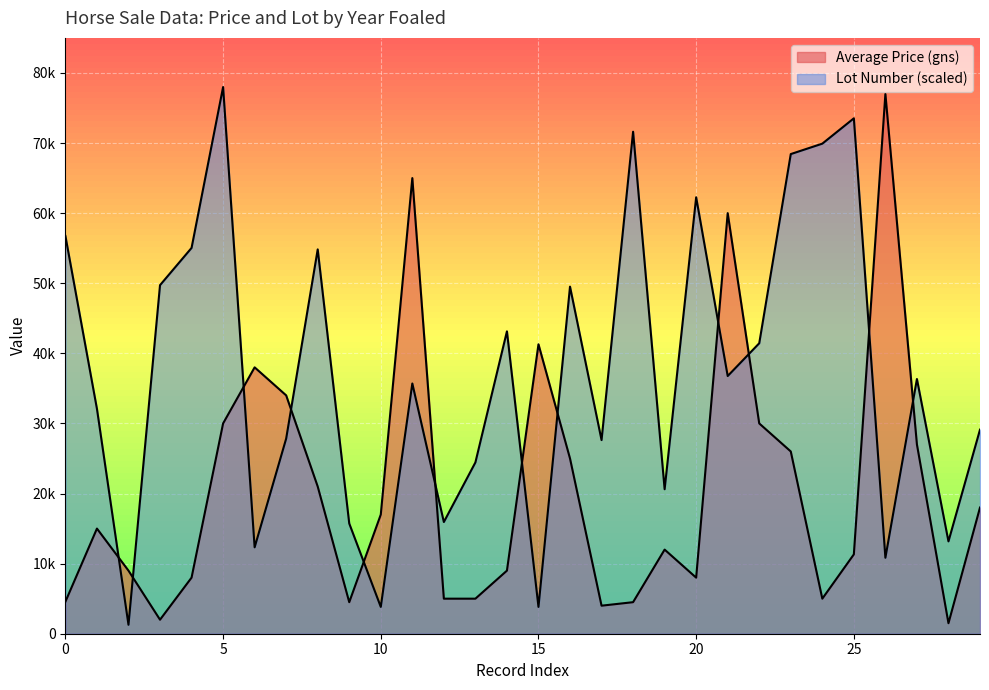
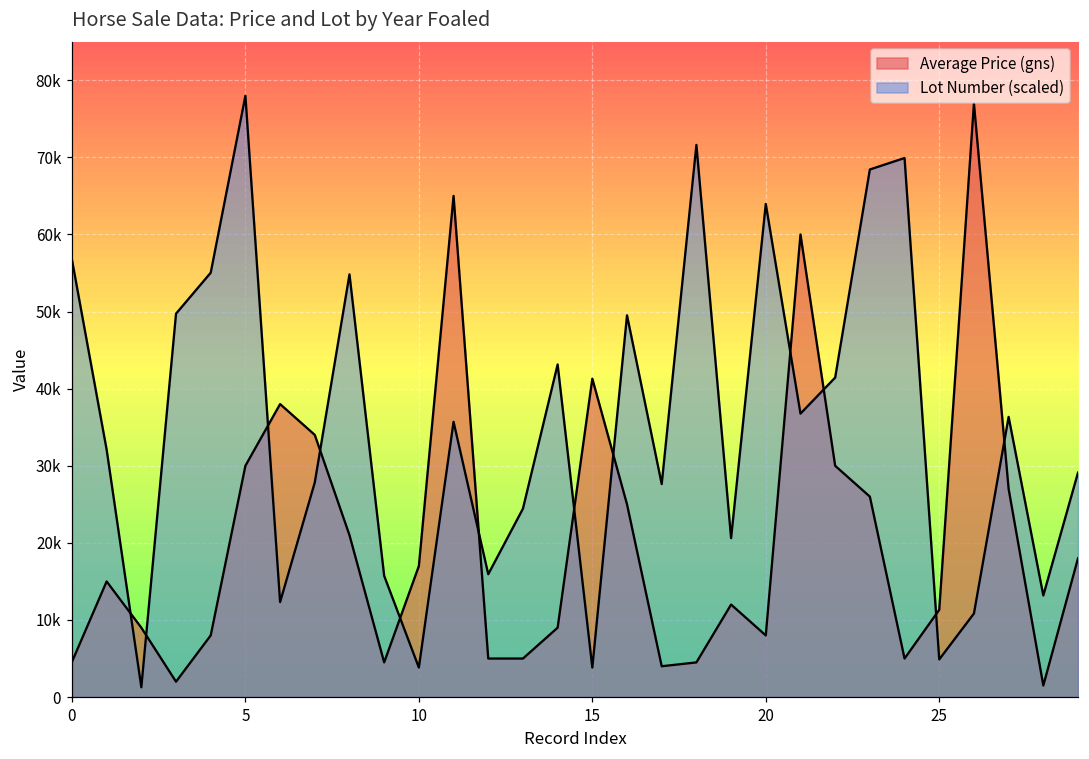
  {
    "Average Price (gns)": {
      "0": 5000,
      "5": 30000,
      "10": 17000,
      "15": 41000,
      "20": 8000,
      "25": 11000
    },
    "Lot Number (scaled)": {
      "0": 57000,
      "5": 78000,
      "10": 4000,
      "15": 4000,
-     "20": 62000,
-     "25": 74000
+     "20": 64000,
+     "25": 5000
    }
  }
